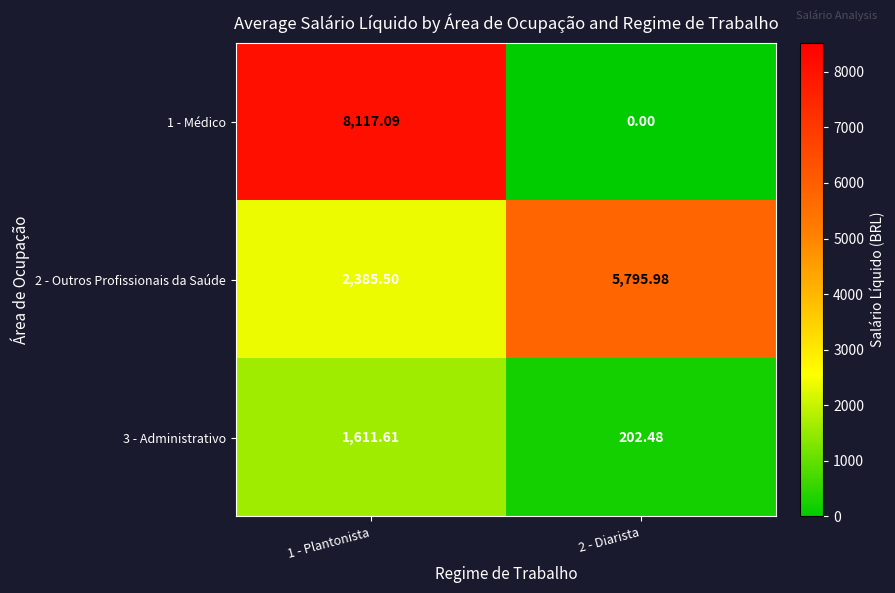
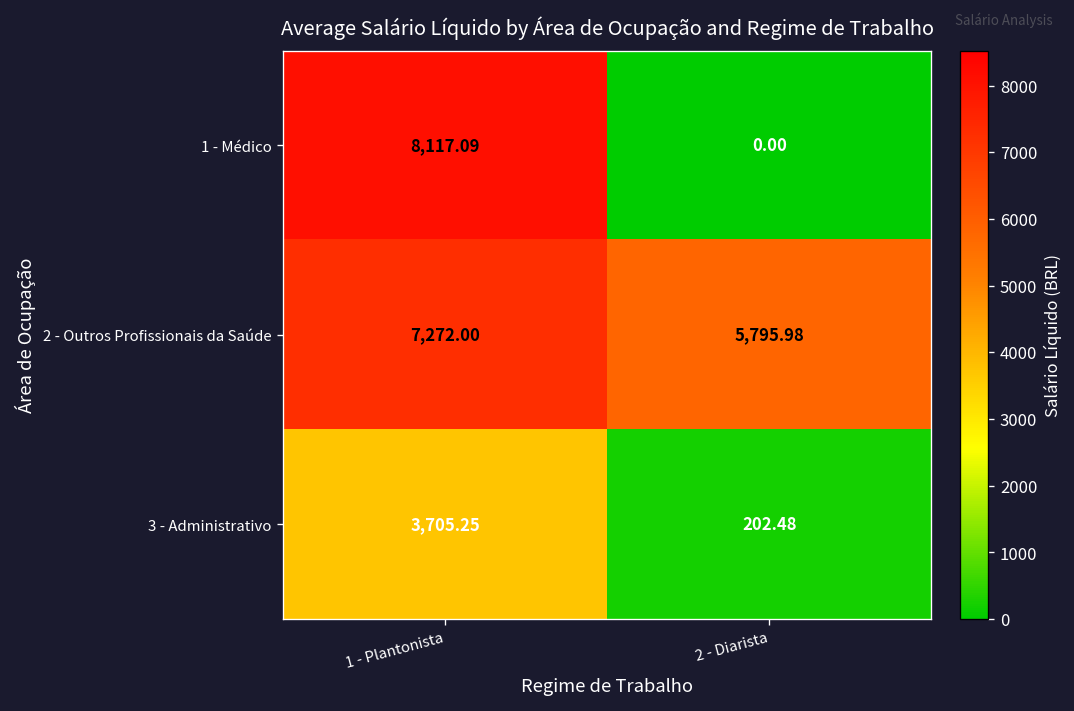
  {
    "1 - Médico": {
      "1 - Plantonista": "8,117.09",
      "2 - Diarista": "0.00"
    },
    "2 - Outros Profissionais da Saúde": {
-     "1 - Plantonista": "2,385.50",
+     "1 - Plantonista": "7,272.00",
      "2 - Diarista": "5,795.98"
    },
    "3 - Administrativo": {
-     "1 - Plantonista": "1,611.61",
+     "1 - Plantonista": "3,705.25",
      "2 - Diarista": "202.48"
    }
  }
